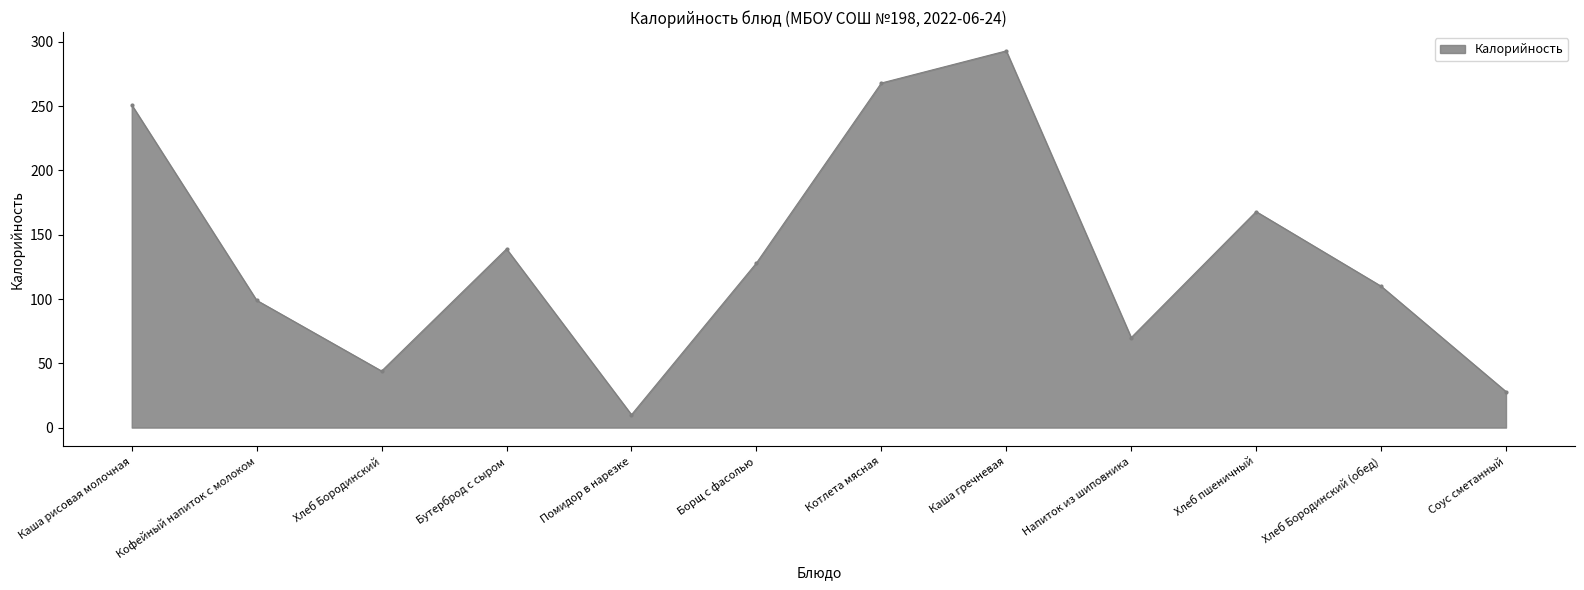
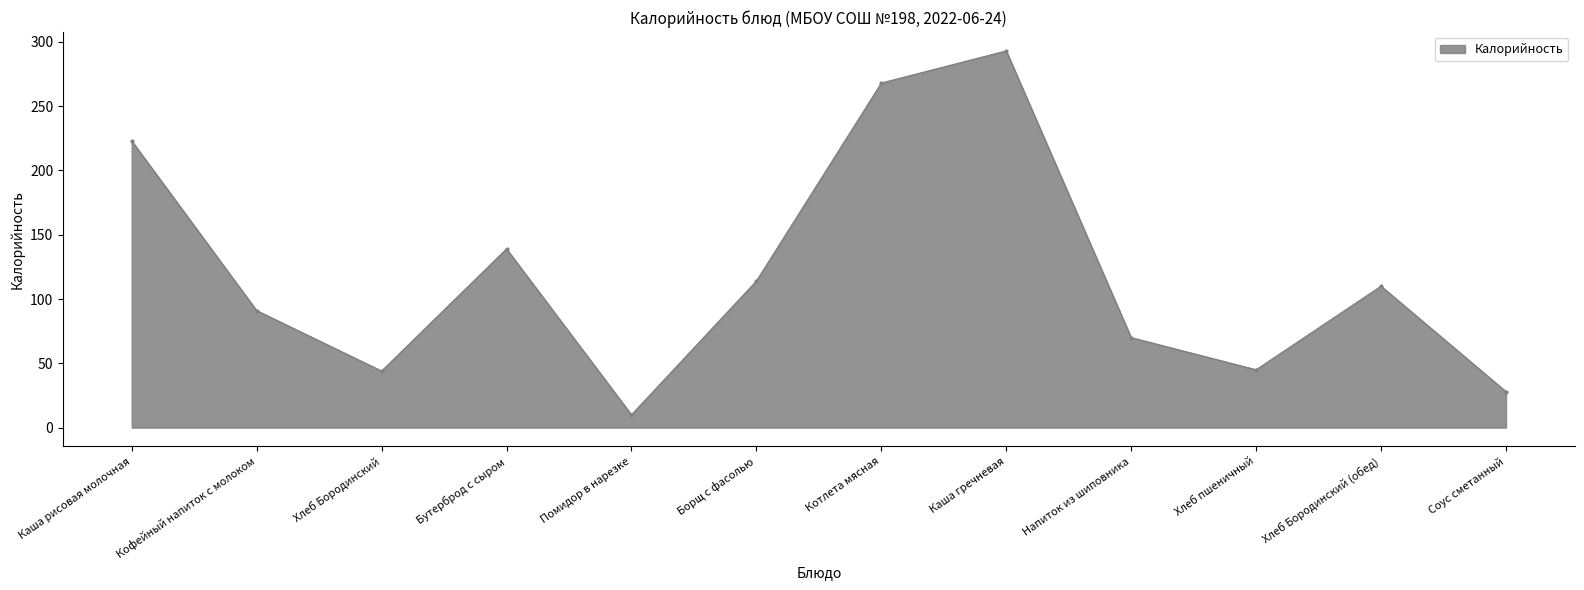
  {
-   "Каша рисовая молочная": 251,
-   "Кофейный напиток с молоком": 99,
+   "Каша рисовая молочная": 223,
+   "Кофейный напиток с молоком": 91,
    "Хлеб Бородинский": 44,
    "Бутерброд с сыром": 139,
    "Помидор в нарезке": 10,
-   "Борщ с фасолью": 128,
+   "Борщ с фасолью": 114,
    "Котлета мясная": 268,
    "Каша гречневая": 293,
    "Напиток из шиповника": 70,
-   "Хлеб пшеничный": 168,
+   "Хлеб пшеничный": 45,
    "Хлеб Бородинский (обед)": 110,
    "Соус сметанный": 28
  }
